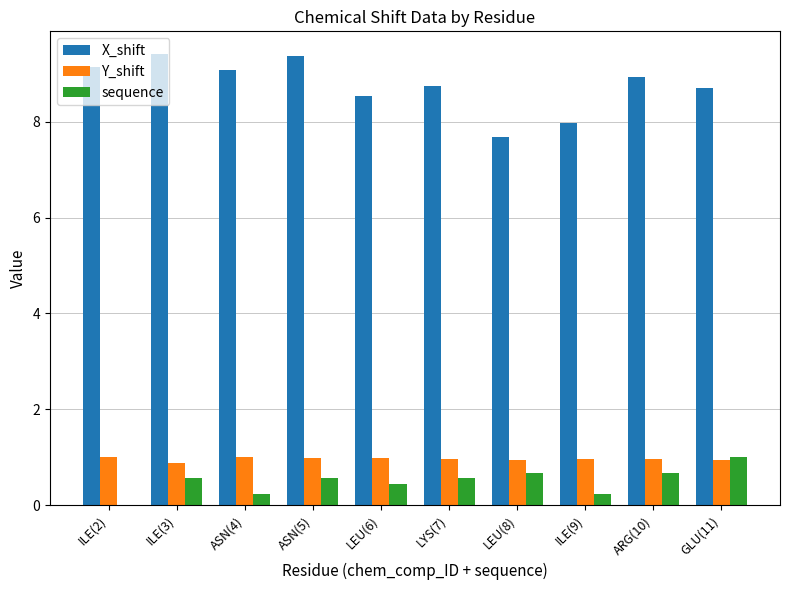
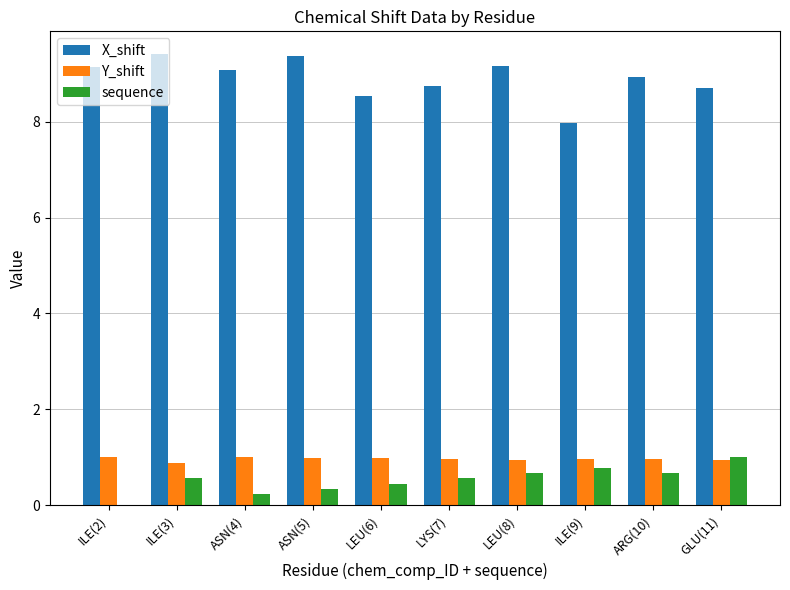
  {
    "X_shift": {
      "ASN(4)": 9.1,
      "ASN(5)": 9.4,
      "LEU(6)": 8.5,
      "LYS(7)": 8.7,
-     "LEU(8)": 7.7,
+     "LEU(8)": 9.2,
      "ILE(9)": 8.0,
      "ARG(10)": 8.9,
      "GLU(11)": 8.7
    },
    "Y_shift": {
      "ILE(2)": 1.0,
      "ILE(3)": 0.9,
      "ASN(4)": 1.0,
      "ASN(5)": 1.0,
      "LEU(6)": 1.0,
      "LYS(7)": 1.0,
      "LEU(8)": 0.9,
      "ILE(9)": 1.0,
      "ARG(10)": 1.0,
      "GLU(11)": 0.9
    },
    "sequence": {
      "ILE(2)": 0.0,
      "ILE(3)": 0.6,
      "ASN(4)": 0.2,
-     "ASN(5)": 0.6,
+     "ASN(5)": 0.3,
      "LEU(6)": 0.4,
      "LYS(7)": 0.6,
      "LEU(8)": 0.7,
-     "ILE(9)": 0.2,
+     "ILE(9)": 0.8,
      "ARG(10)": 0.7,
      "GLU(11)": 1.0
    }
  }
